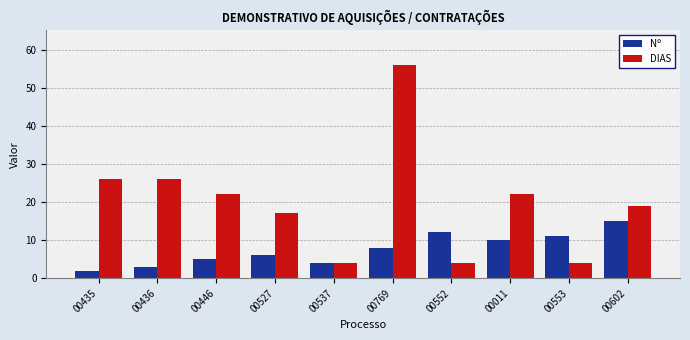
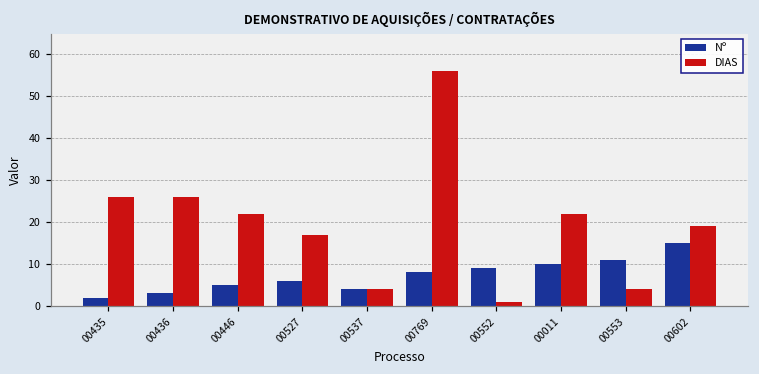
  {
    "Nº": {
      "00435": 2,
      "00436": 3,
      "00446": 5,
      "00527": 6,
      "00537": 4,
      "00769": 8,
-     "00552": 12,
+     "00552": 9,
      "00011": 10,
      "00553": 11,
      "00602": 15
    },
    "DIAS": {
      "00435": 26,
      "00436": 26,
      "00446": 22,
      "00527": 17,
      "00537": 4,
      "00769": 56,
-     "00552": 4,
+     "00552": 1,
      "00011": 22,
      "00553": 4,
      "00602": 19
    }
  }
